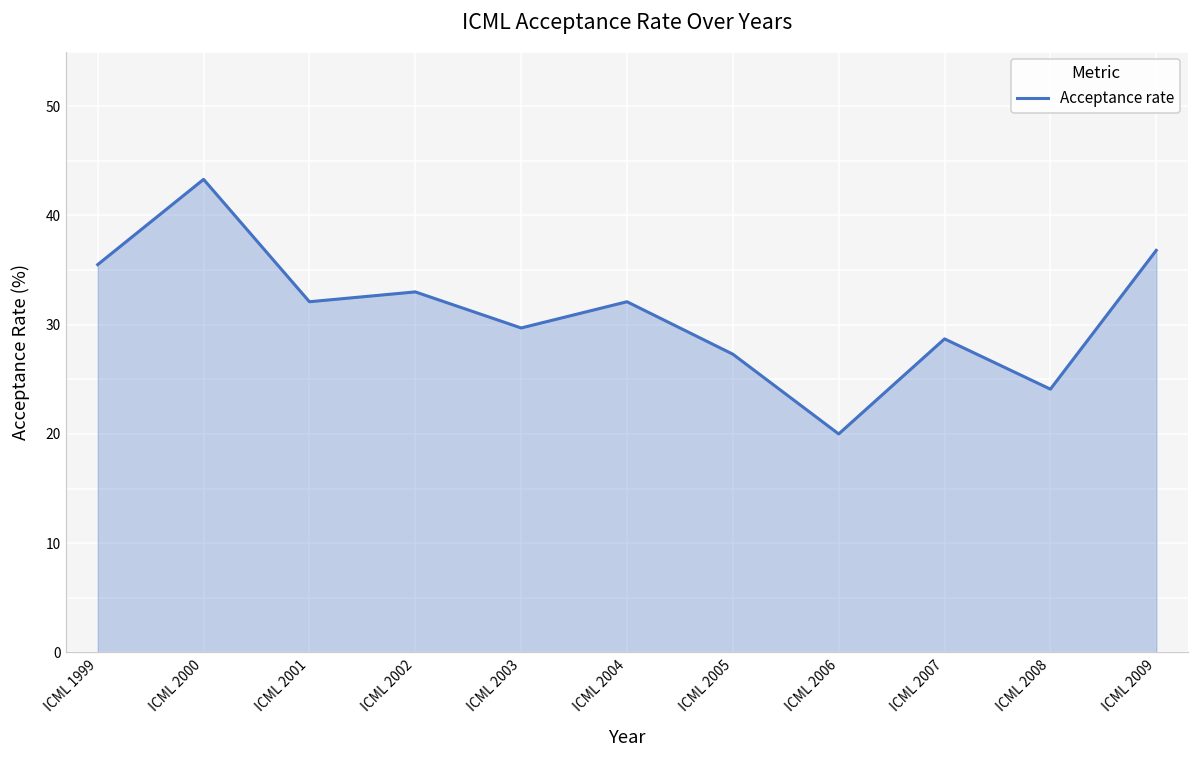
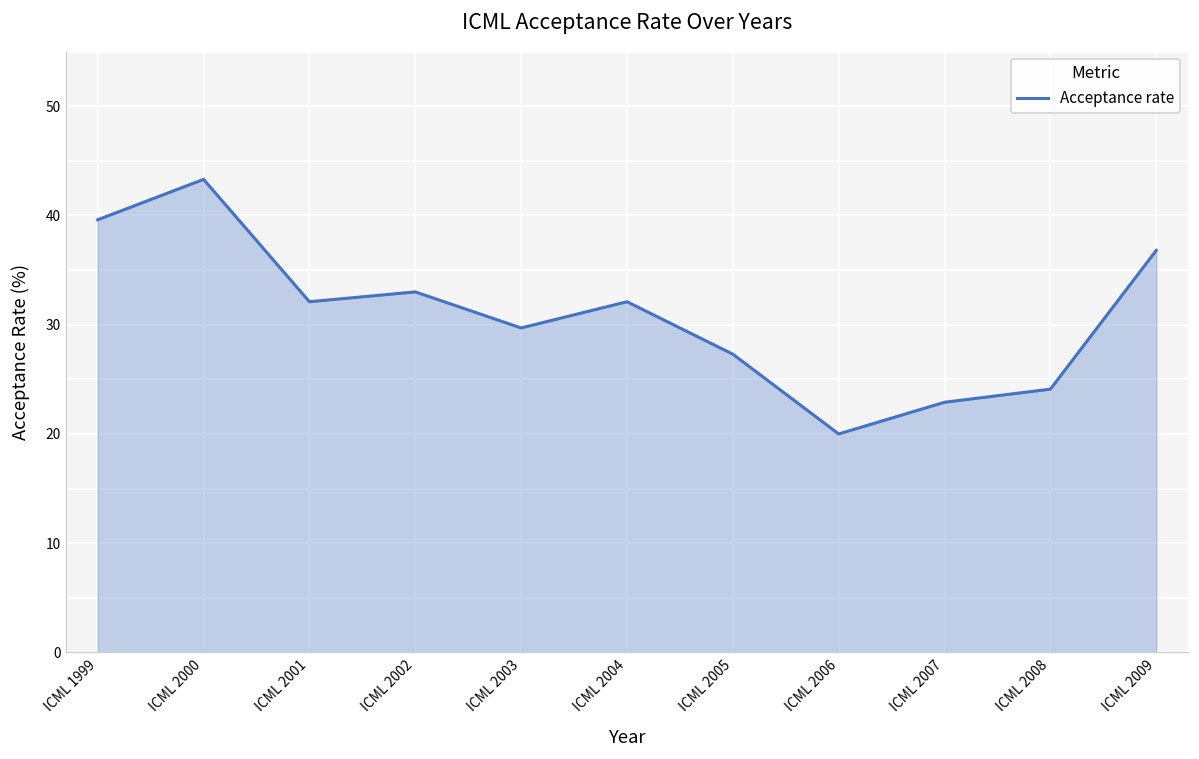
  {
-   "ICML 1999": 36,
+   "ICML 1999": 40,
    "ICML 2000": 43,
    "ICML 2001": 32,
    "ICML 2002": 33,
    "ICML 2003": 30,
    "ICML 2004": 32,
    "ICML 2005": 27,
    "ICML 2006": 20,
-   "ICML 2007": 29,
+   "ICML 2007": 23,
    "ICML 2008": 24,
    "ICML 2009": 37
  }
